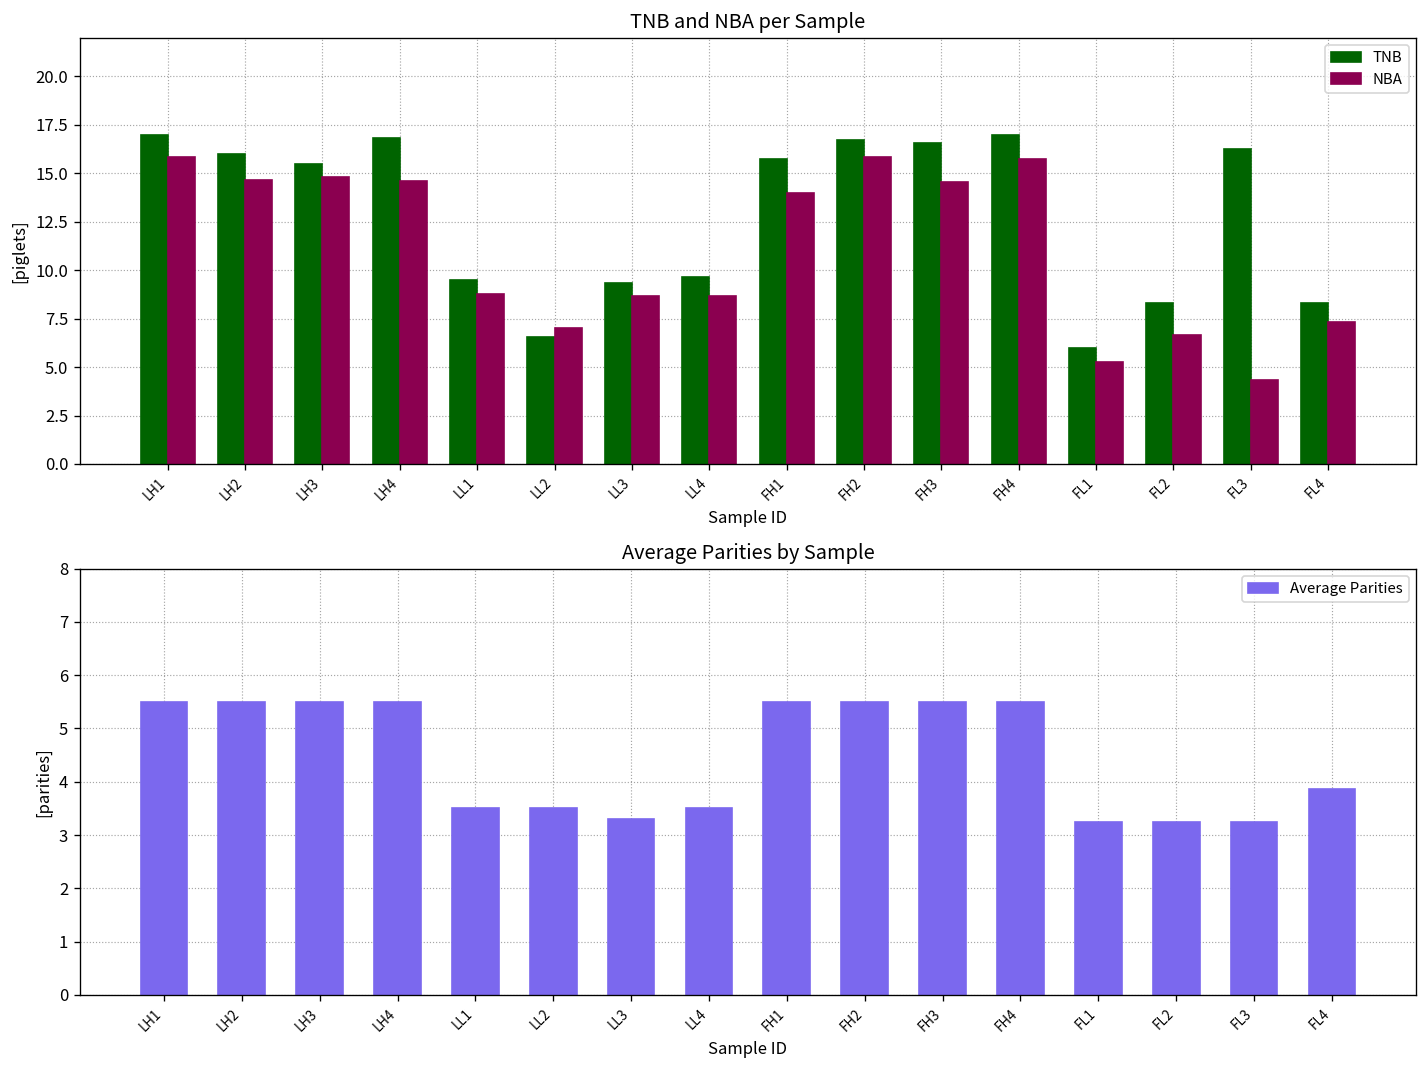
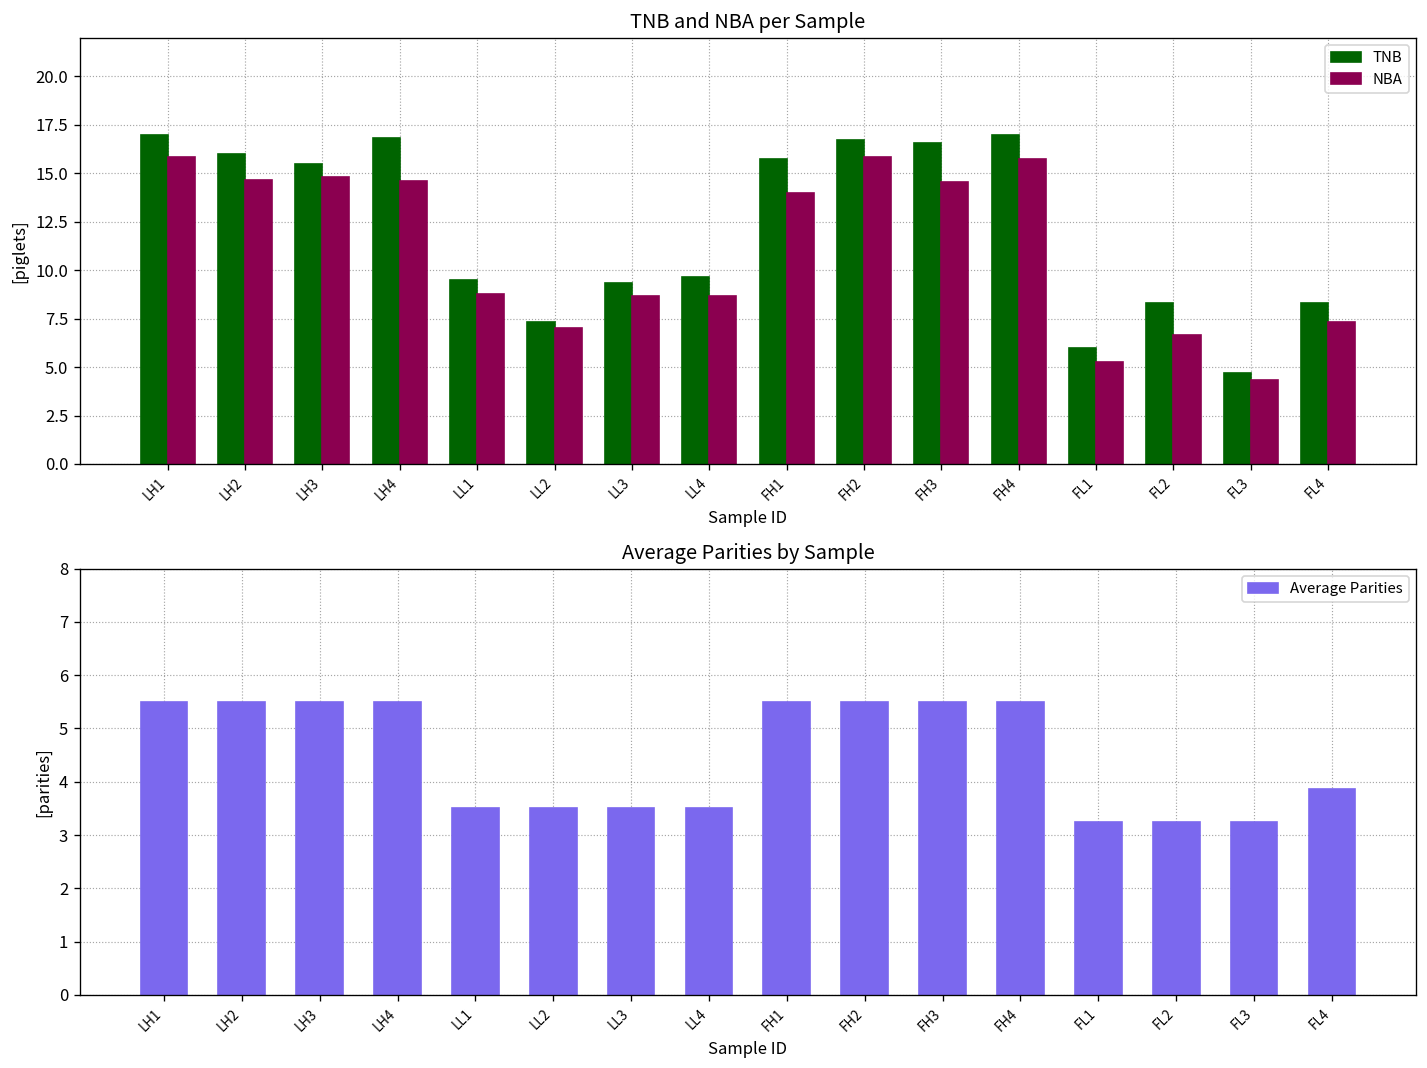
  {
    "TNB and NBA per Sample": {
      "TNB": {
        "LH1": 17.0,
        "LH2": 16.0,
        "LH3": 15.5,
        "LH4": 16.8,
        "LL1": 9.5,
-       "LL2": 6.5,
+       "LL2": 7.3,
        "LL3": 9.3,
        "LL4": 9.7,
        "FH1": 15.8,
        "FH2": 16.7,
        "FH3": 16.6,
        "FH4": 17.0,
        "FL1": 6.0,
        "FL2": 8.3,
-       "FL3": 16.3,
+       "FL3": 4.7,
        "FL4": 8.3
      },
      "NBA": {
        "LH1": 15.8,
        "LH2": 14.7,
        "LH3": 14.8,
        "LH4": 14.6,
        "LL1": 8.8,
        "LL2": 7.0,
        "LL3": 8.7,
        "LL4": 8.7,
        "FH1": 14.0,
        "FH2": 15.9,
        "FH3": 14.6,
        "FH4": 15.8,
        "FL1": 5.3,
        "FL2": 6.7,
        "FL3": 4.3,
        "FL4": 7.3
      }
    },
    "Average Parities by Sample": {
      "LH1": 5.5,
      "LH2": 5.5,
      "LH3": 5.5,
      "LH4": 5.5,
      "LL1": 3.5,
      "LL2": 3.5,
-     "LL3": 3.3,
+     "LL3": 3.5,
      "LL4": 3.5,
      "FH1": 5.5,
      "FH2": 5.5,
      "FH3": 5.5,
      "FH4": 5.5,
      "FL1": 3.3,
      "FL2": 3.3,
      "FL3": 3.3,
      "FL4": 3.9
    }
  }
